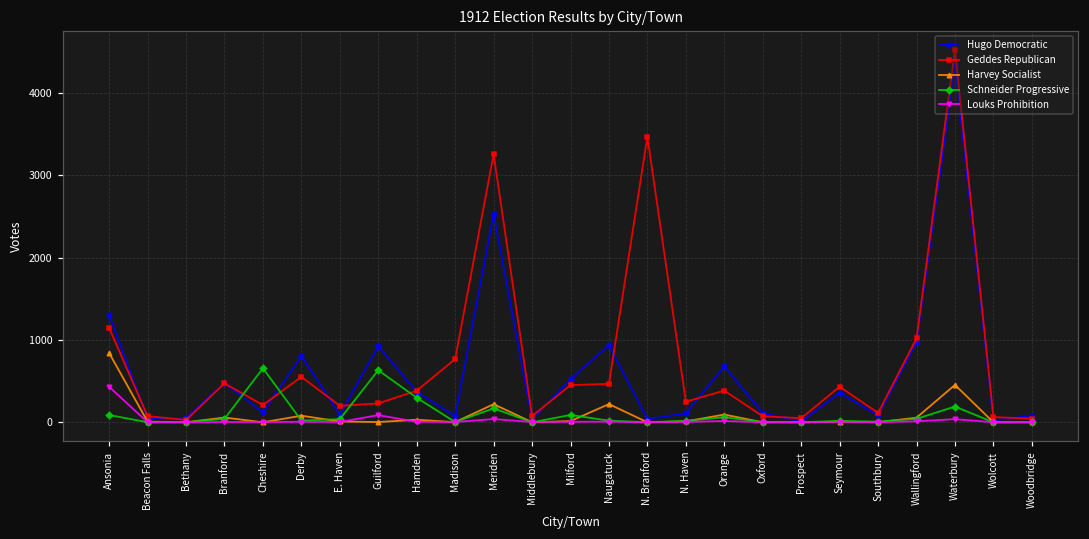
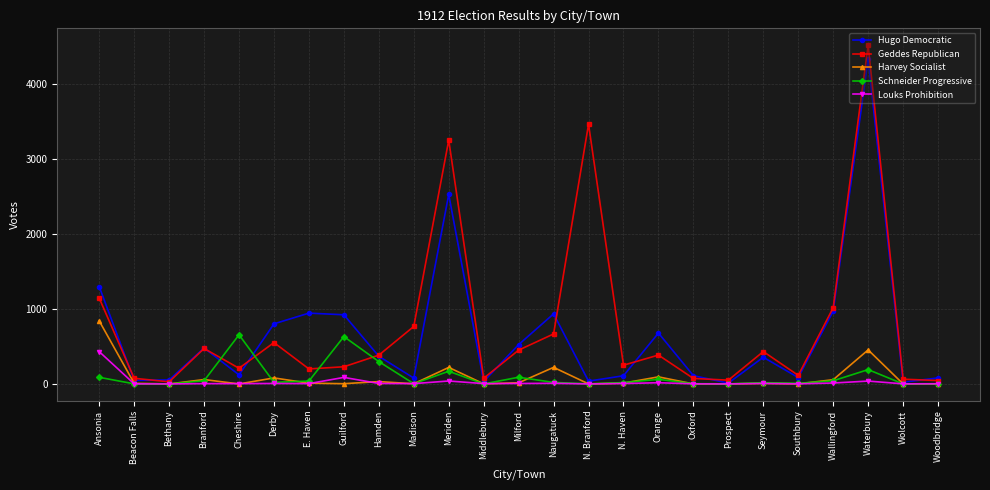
  {
    "Hugo Democratic": {
      "Ansonia": 1300,
      "Cheshire": 100,
      "Derby": 800,
-     "E. Haven": 100,
+     "E. Haven": 900,
      "Guilford": 900,
      "Madison": 100,
      "Meriden": 2500,
      "Milford": 500,
      "Naugatuck": 900,
      "N. Branford": 0,
      "N. Haven": 100,
      "Orange": 700,
      "Oxford": 100,
      "Seymour": 400,
      "Wallingford": 1000,
      "Woodbridge": 100
    },
    "Geddes Republican": {
      "Ansonia": 1100,
      "Cheshire": 200,
      "Derby": 600,
      "E. Haven": 200,
      "Guilford": 200,
      "Madison": 800,
      "Meriden": 3300,
      "Middlebury": 100,
      "Milford": 500,
-     "Naugatuck": 500,
+     "Naugatuck": 700,
      "N. Branford": 3500,
      "N. Haven": 300,
      "Orange": 400,
      "Oxford": 100,
      "Prospect": 100,
      "Seymour": 400,
      "Wallingford": 1000,
      "Wolcott": 100,
      "Woodbridge": 0
    },
    "Harvey Socialist": {
      "Ansonia": 800,
      "Derby": 100,
      "Guilford": 0,
      "Meriden": 200,
      "Naugatuck": 200,
      "Waterbury": 500
    },
    "Schneider Progressive": {
      "Ansonia": 100,
      "Cheshire": 700,
      "Guilford": 600,
      "Hamden": 300,
      "Meriden": 200,
      "Milford": 100,
      "Waterbury": 200
    },
    "Louks Prohibition": {
      "Ansonia": 400,
      "Branford": 0,
      "Guilford": 100,
      "Meriden": 0,
      "Orange": 0,
      "Waterbury": 0
    }
  }
